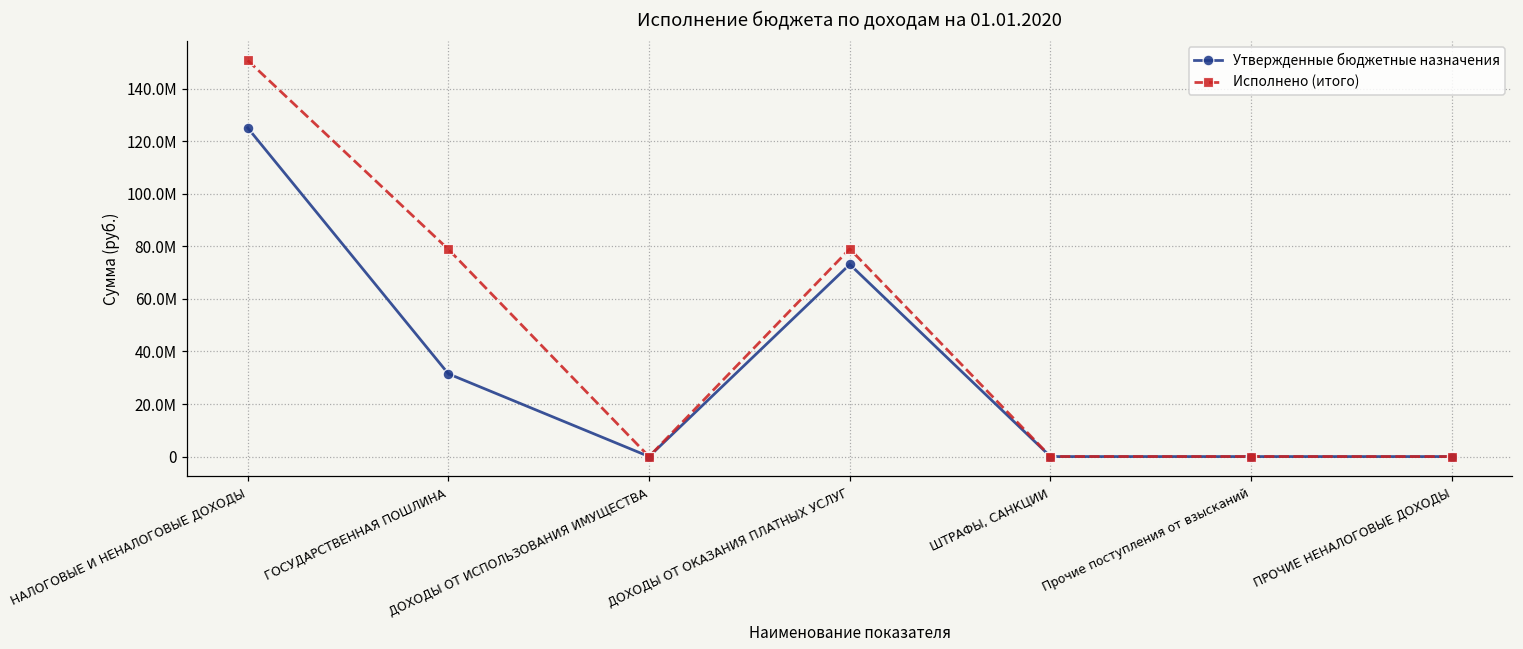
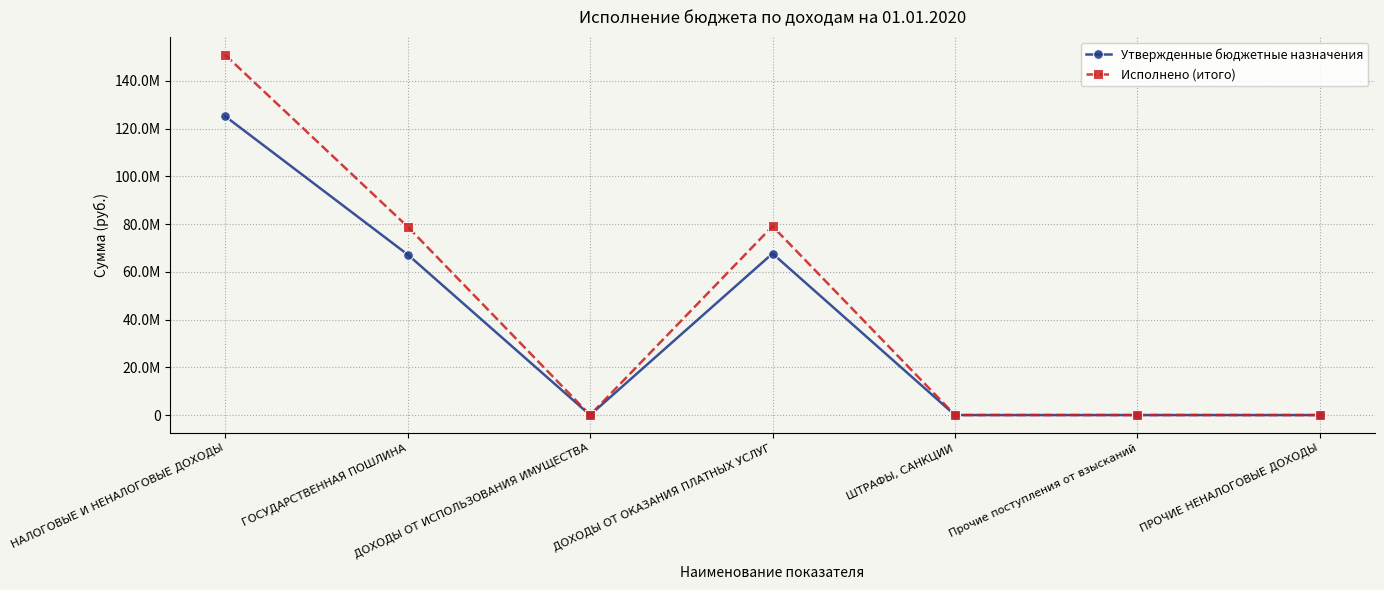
  {
    "Утвержденные бюджетные назначения": {
      "НАЛОГОВЫЕ И НЕНАЛОГОВЫЕ ДОХОДЫ": 125000000,
-     "ГОСУДАРСТВЕННАЯ ПОШЛИНА": 32000000,
-     "ДОХОДЫ ОТ ОКАЗАНИЯ ПЛАТНЫХ УСЛУГ": 73000000
+     "ГОСУДАРСТВЕННАЯ ПОШЛИНА": 67000000,
+     "ДОХОДЫ ОТ ОКАЗАНИЯ ПЛАТНЫХ УСЛУГ": 68000000
    },
    "Исполнено (итого)": {
      "НАЛОГОВЫЕ И НЕНАЛОГОВЫЕ ДОХОДЫ": 151000000,
      "ГОСУДАРСТВЕННАЯ ПОШЛИНА": 79000000,
      "ДОХОДЫ ОТ ОКАЗАНИЯ ПЛАТНЫХ УСЛУГ": 79000000
    }
  }
